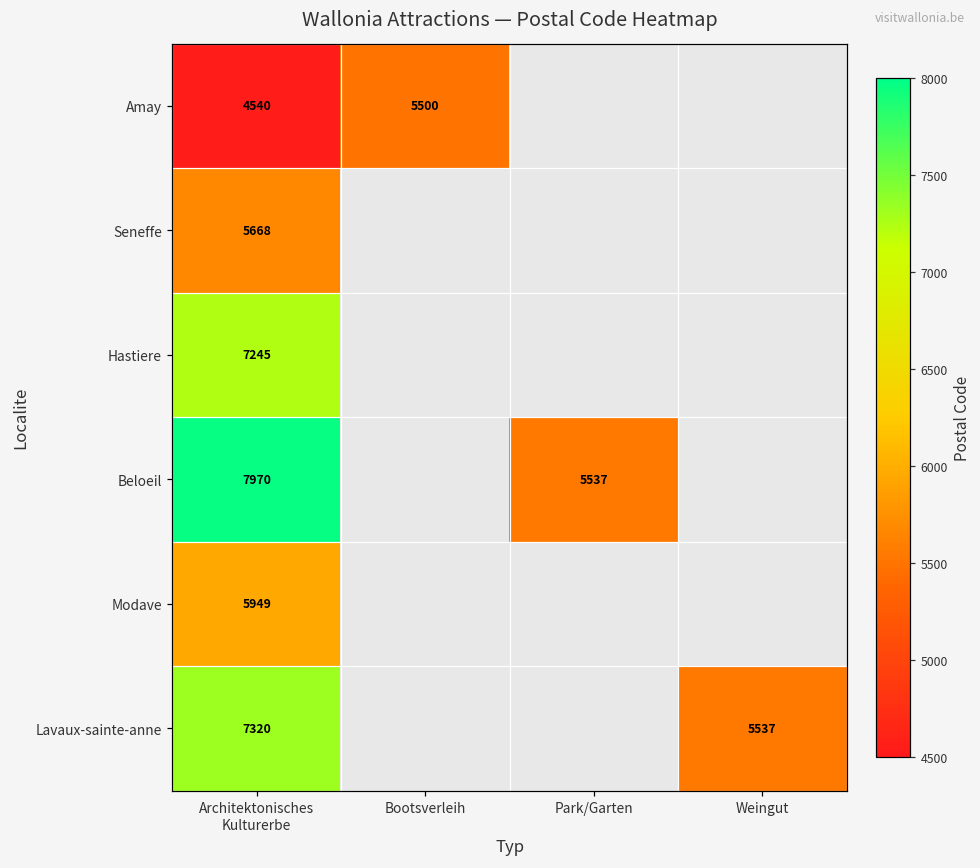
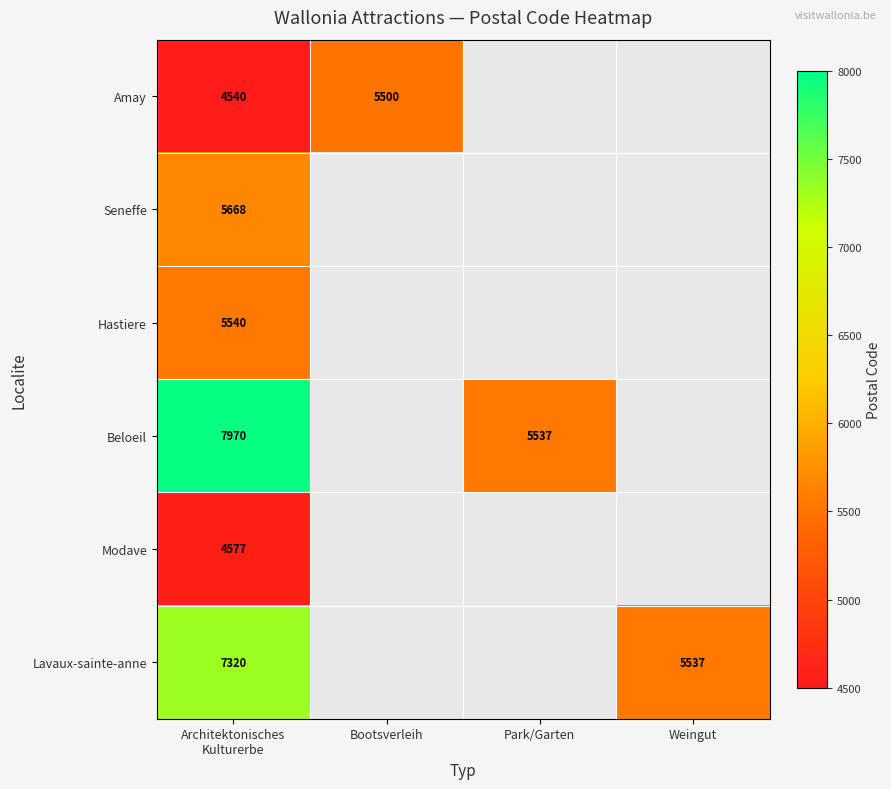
  {
    "Amay": {
      "Architektonisches Kulturerbe": 4540,
      "Bootsverleih": 5500
    },
    "Seneffe": {
      "Architektonisches Kulturerbe": 5668
    },
    "Hastiere": {
-     "Architektonisches Kulturerbe": 7245
+     "Architektonisches Kulturerbe": 5540
    },
    "Beloeil": {
      "Architektonisches Kulturerbe": 7970,
      "Park/Garten": 5537
    },
    "Modave": {
-     "Architektonisches Kulturerbe": 5949
+     "Architektonisches Kulturerbe": 4577
    },
    "Lavaux-sainte-anne": {
      "Architektonisches Kulturerbe": 7320,
      "Weingut": 5537
    }
  }
